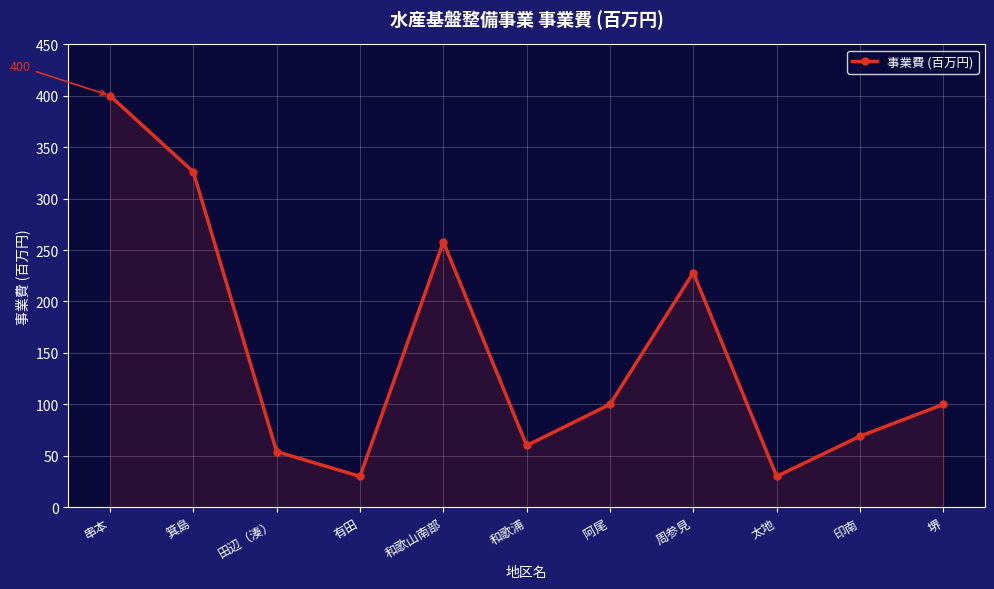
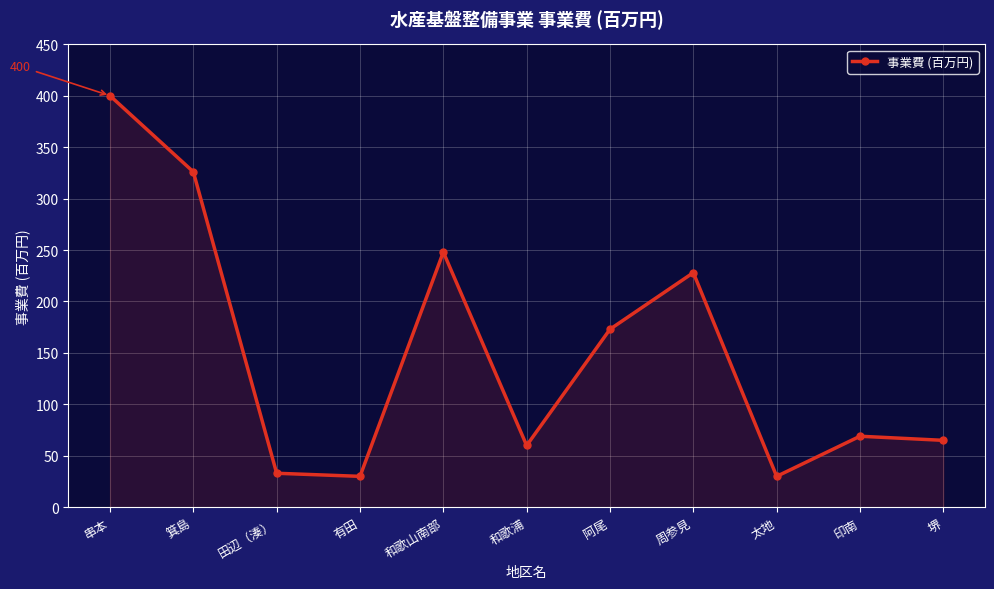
  {
    "箕島": 326,
-   "田辺（湊）": 54,
+   "田辺（湊）": 33,
    "有田": 30,
-   "和歌山南部": 258,
+   "和歌山南部": 248,
    "和歌浦": 60,
-   "阿尾": 100,
+   "阿尾": 173,
    "周参見": 228,
    "太地": 30,
    "印南": 69,
-   "堺": 100
+   "堺": 65
  }
